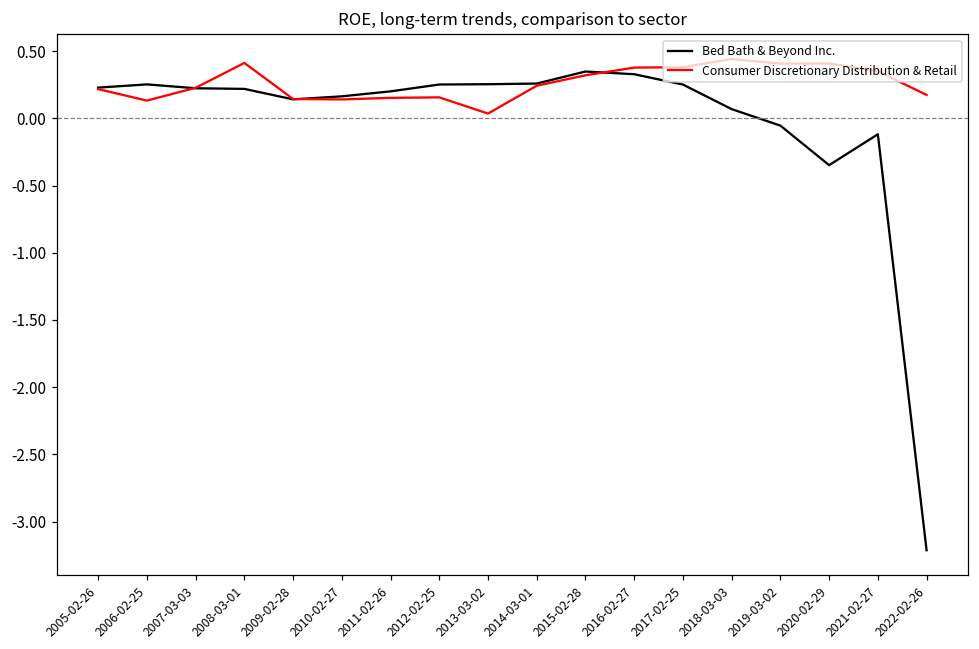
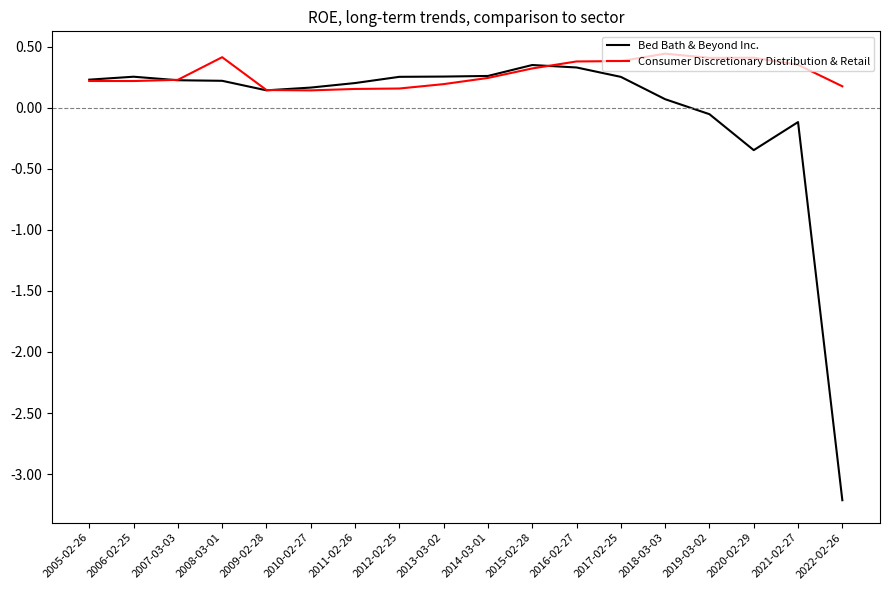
  {
    "Bed Bath & Beyond Inc.": {
      "2006-02-25": 0.25,
      "2008-03-01": 0.22,
      "2010-02-27": 0.16,
      "2011-02-26": 0.20,
      "2012-02-25": 0.25,
      "2013-03-02": 0.25,
      "2015-02-28": 0.35,
      "2016-02-27": 0.33,
      "2017-02-25": 0.25,
      "2018-03-03": 0.07,
      "2019-03-02": -0.05,
      "2020-02-29": -0.35,
      "2021-02-27": -0.12,
      "2022-02-26": -3.21
    },
    "Consumer Discretionary Distribution & Retail": {
-     "2006-02-25": 0.13,
+     "2006-02-25": 0.22,
      "2008-03-01": 0.41,
      "2010-02-27": 0.14,
      "2011-02-26": 0.15,
      "2012-02-25": 0.16,
-     "2013-03-02": 0.04,
+     "2013-03-02": 0.19,
      "2015-02-28": 0.32,
      "2016-02-27": 0.38,
      "2022-02-26": 0.17
    }
  }
